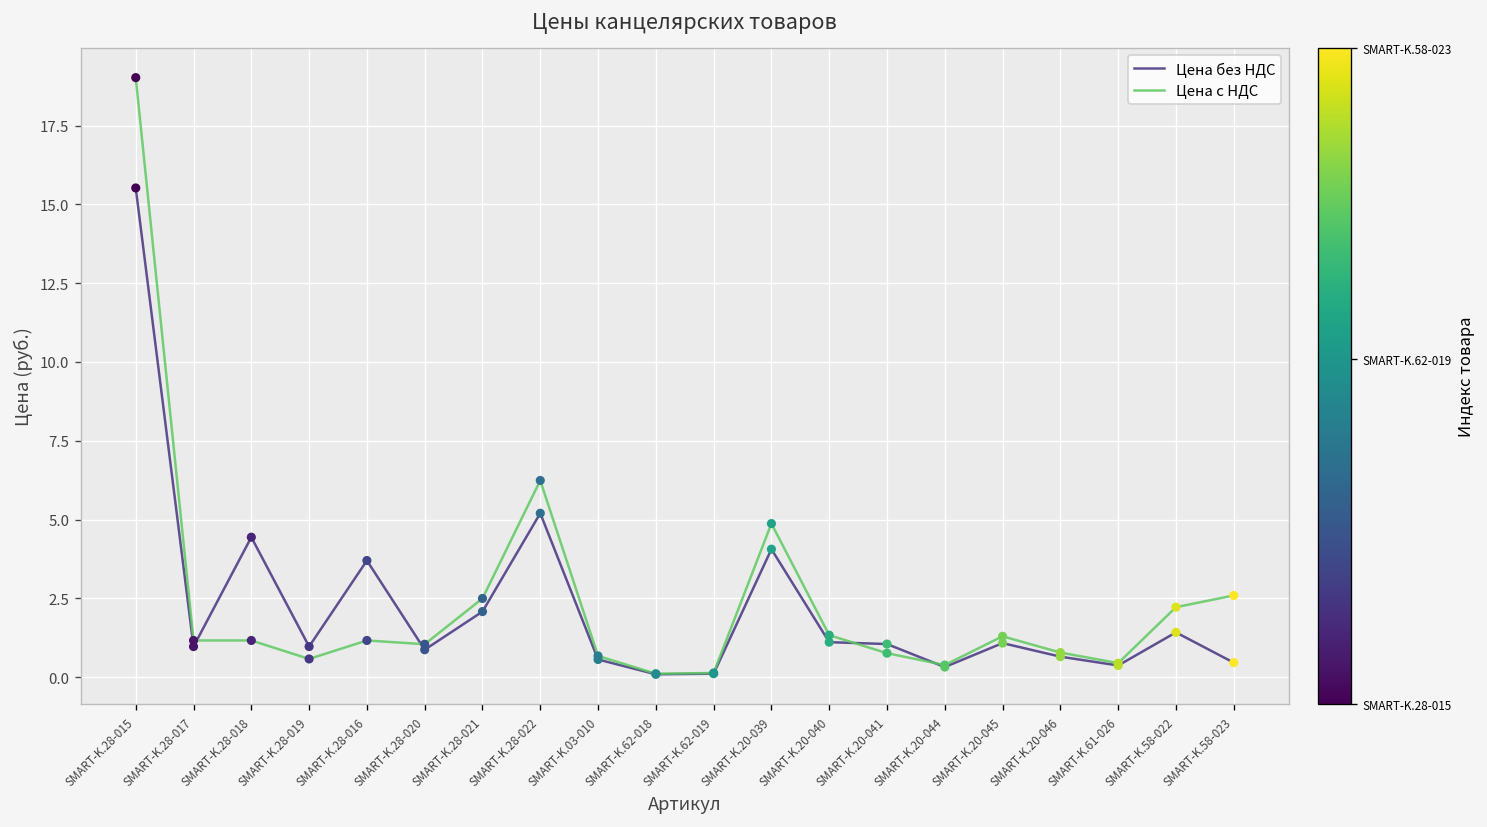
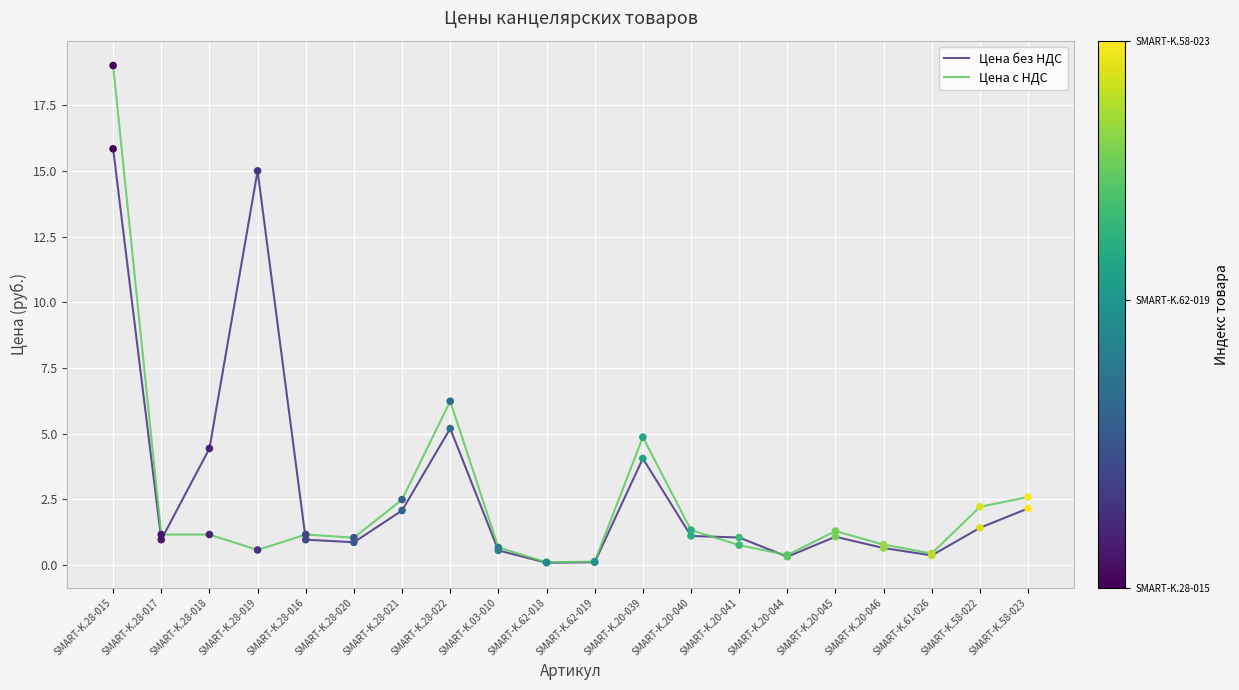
  {
    "Цена без НДС": {
-     "SMART-K.28-015": 15.5,
+     "SMART-K.28-015": 15.9,
      "SMART-K.28-017": 1.0,
      "SMART-K.28-018": 4.4,
-     "SMART-K.28-019": 1.0,
-     "SMART-K.28-016": 3.7,
+     "SMART-K.28-019": 15.0,
+     "SMART-K.28-016": 1.0,
      "SMART-K.28-020": 0.9,
      "SMART-K.28-021": 2.1,
      "SMART-K.28-022": 5.2,
      "SMART-K.03-010": 0.6,
      "SMART-K.20-039": 4.1,
      "SMART-K.20-040": 1.1,
      "SMART-K.20-041": 1.1,
      "SMART-K.20-045": 1.1,
      "SMART-K.20-046": 0.7,
      "SMART-K.58-022": 1.4,
-     "SMART-K.58-023": 0.5
+     "SMART-K.58-023": 2.2
    },
    "Цена с НДС": {
      "SMART-K.28-015": 19.0,
      "SMART-K.28-017": 1.2,
      "SMART-K.28-018": 1.2,
      "SMART-K.28-019": 0.6,
      "SMART-K.28-016": 1.2,
      "SMART-K.28-020": 1.0,
      "SMART-K.28-021": 2.5,
      "SMART-K.28-022": 6.2,
      "SMART-K.03-010": 0.7,
      "SMART-K.20-039": 4.9,
      "SMART-K.20-040": 1.3,
      "SMART-K.20-041": 0.8,
      "SMART-K.20-045": 1.3,
      "SMART-K.20-046": 0.8,
      "SMART-K.58-022": 2.2,
      "SMART-K.58-023": 2.6
    }
  }
